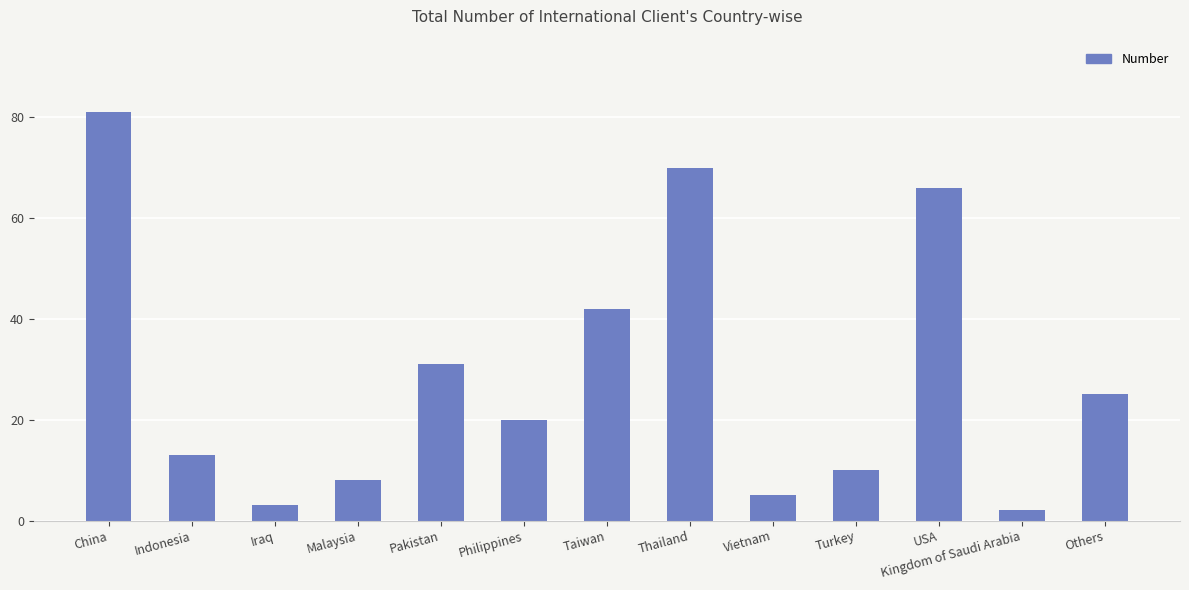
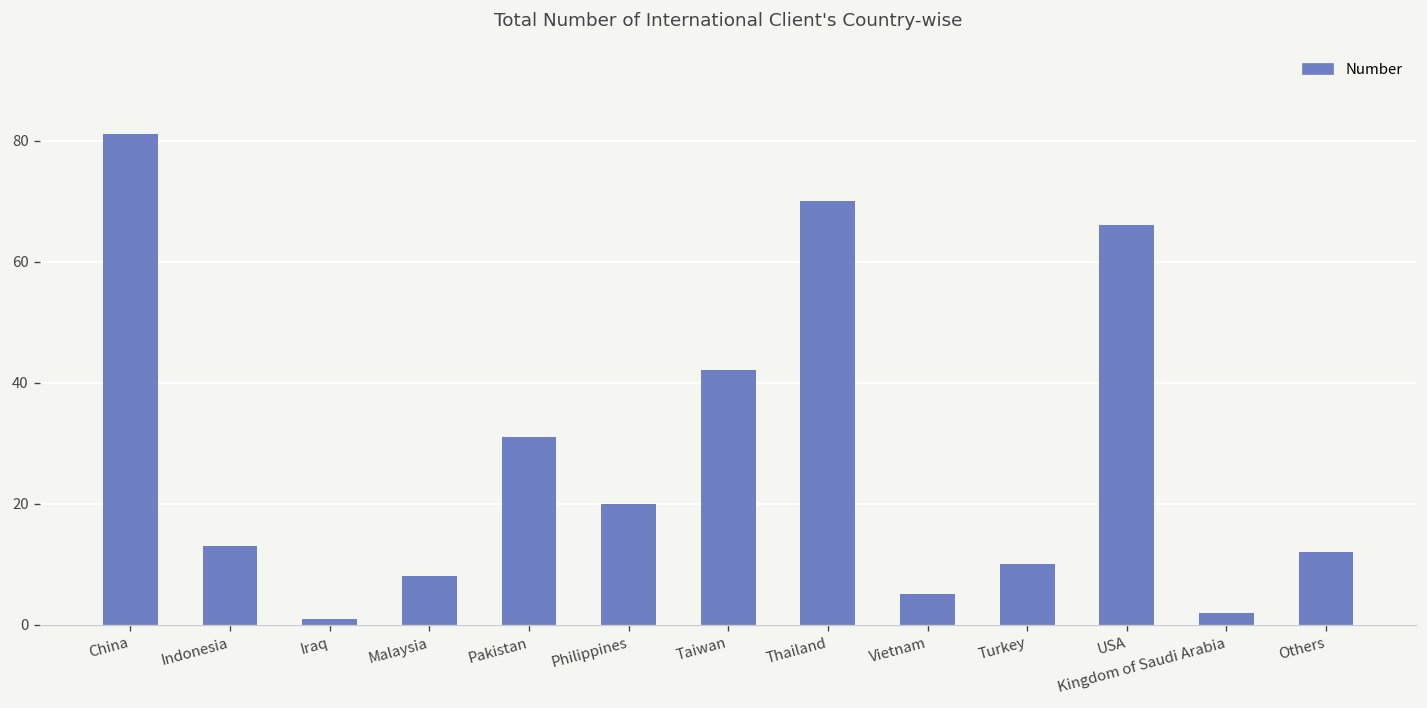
  {
    "China": 81,
    "Indonesia": 13,
-   "Iraq": 3,
+   "Iraq": 1,
    "Malaysia": 8,
    "Pakistan": 31,
    "Philippines": 20,
    "Taiwan": 42,
    "Thailand": 70,
    "Vietnam": 5,
    "Turkey": 10,
    "USA": 66,
    "Kingdom of Saudi Arabia": 2,
-   "Others": 25
+   "Others": 12
  }
